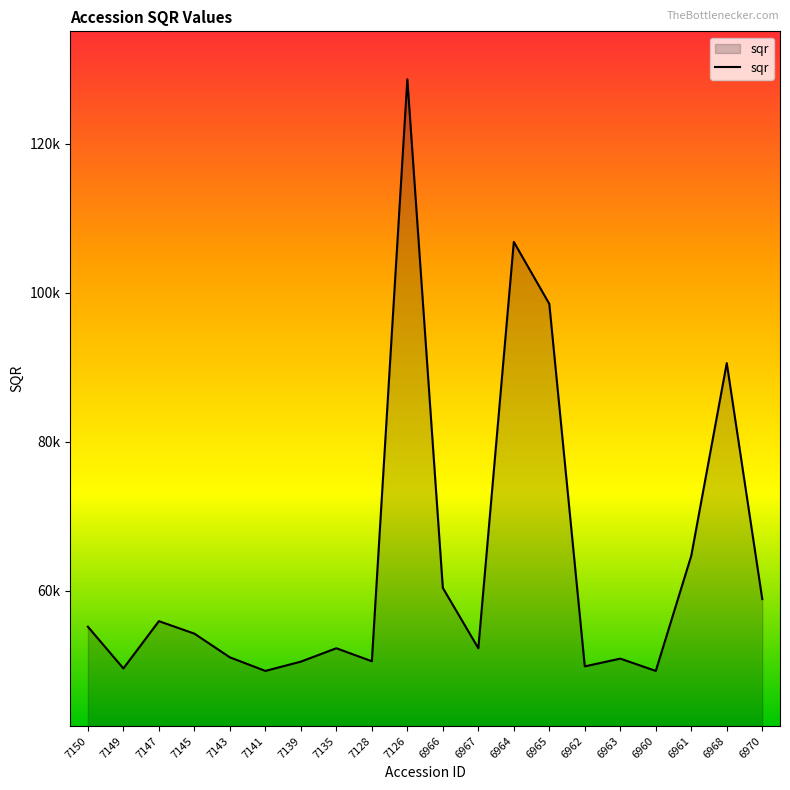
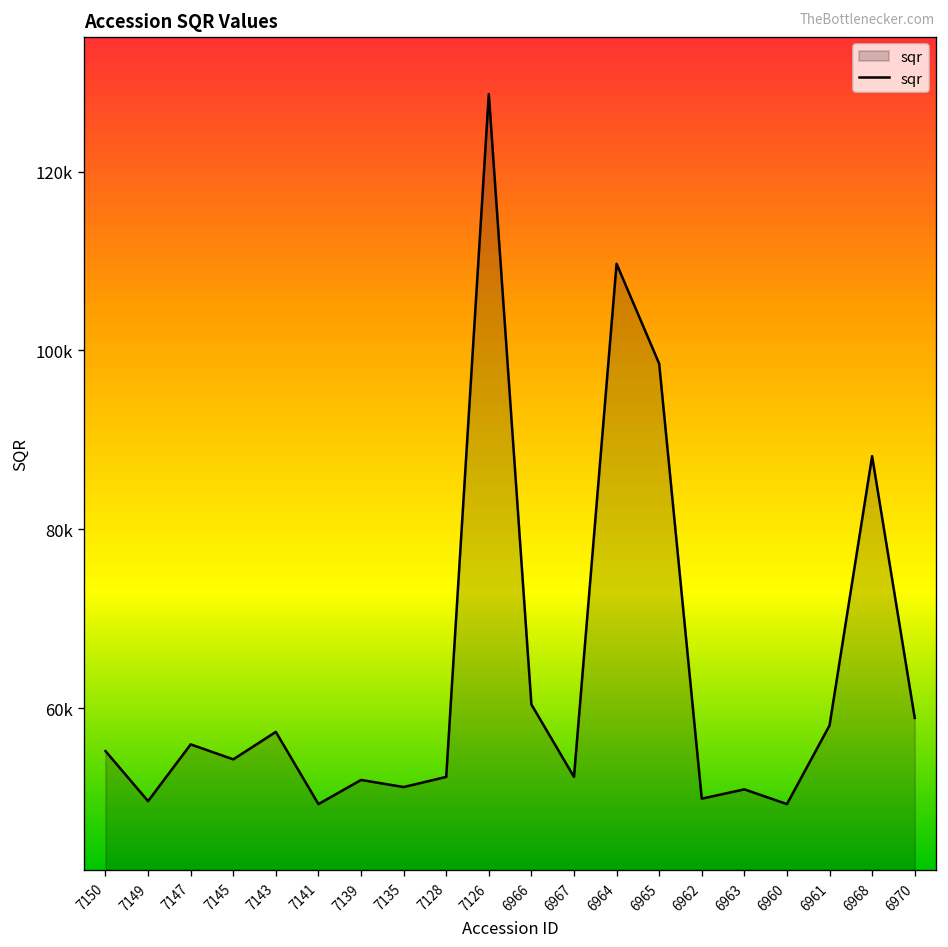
  {
    "7150": 55000,
    "7149": 50000,
    "7147": 56000,
    "7145": 54000,
-   "7143": 51000,
+   "7143": 57000,
    "7141": 49000,
-   "7139": 51000,
-   "7135": 52000,
-   "7128": 51000,
+   "7139": 52000,
+   "7135": 51000,
+   "7128": 52000,
    "7126": 129000,
    "6966": 60000,
    "6967": 52000,
-   "6964": 107000,
+   "6964": 110000,
    "6965": 99000,
    "6962": 50000,
    "6963": 51000,
    "6960": 49000,
-   "6961": 65000,
-   "6968": 91000,
+   "6961": 58000,
+   "6968": 88000,
    "6970": 59000
  }
